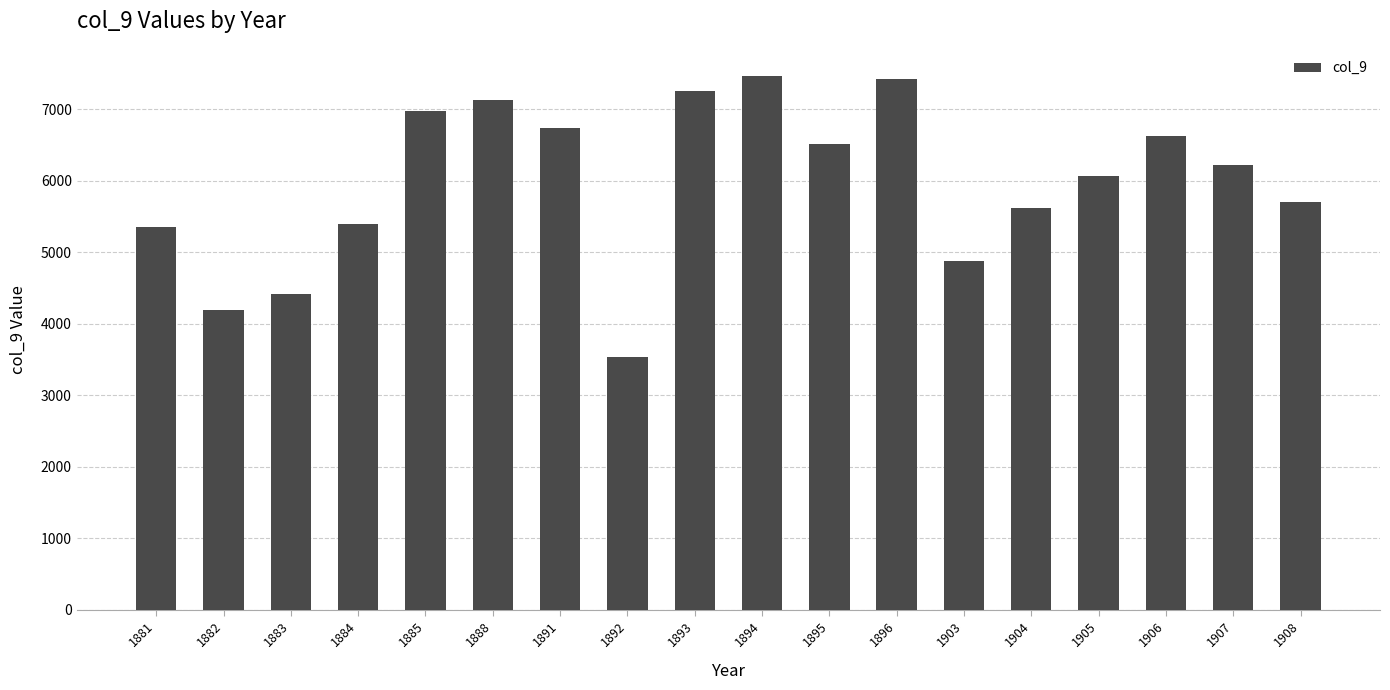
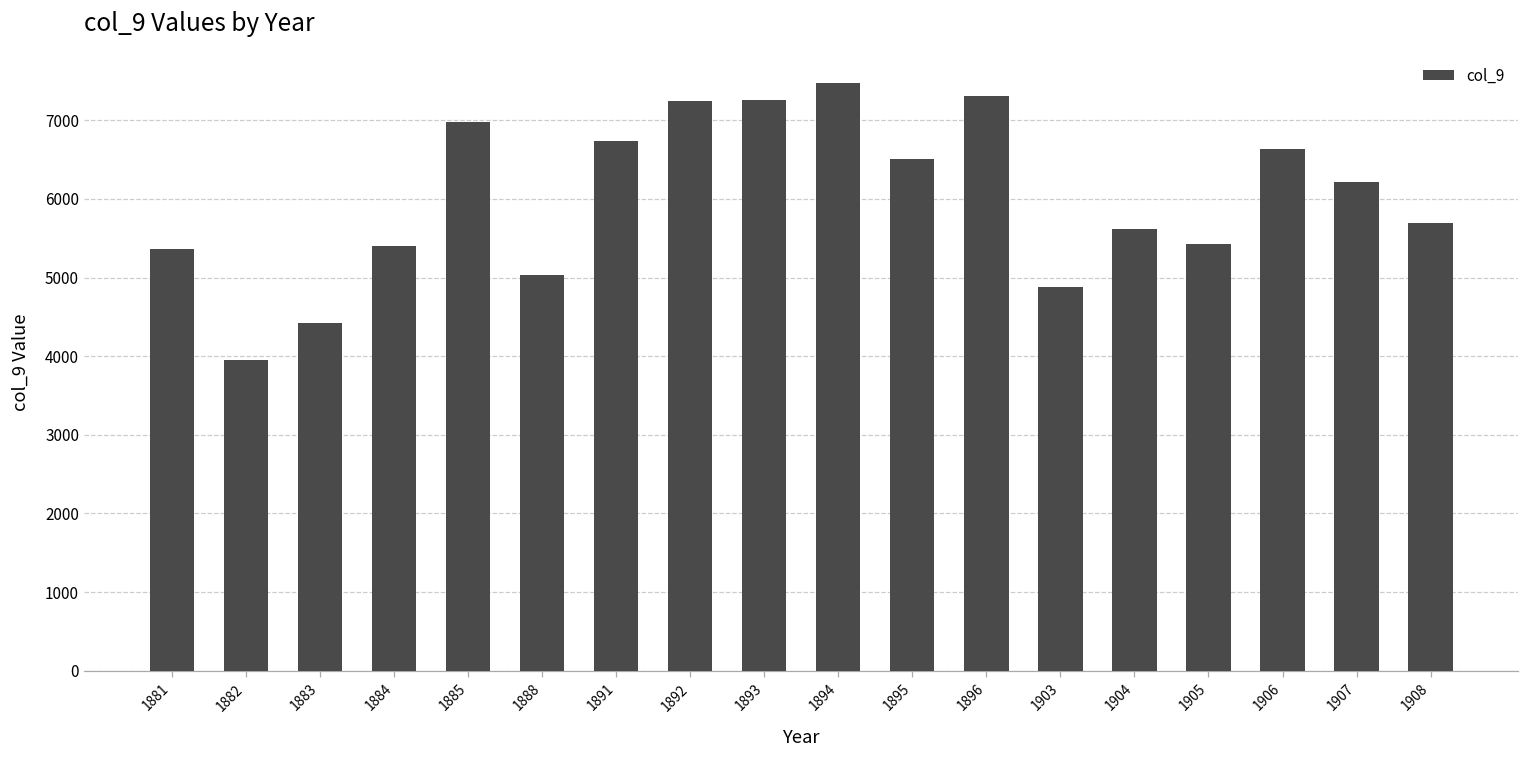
  {
    "1881": 5400,
-   "1882": 4200,
+   "1882": 3900,
    "1883": 4400,
    "1884": 5400,
    "1885": 7000,
-   "1888": 7100,
+   "1888": 5000,
    "1891": 6700,
-   "1892": 3500,
+   "1892": 7200,
    "1893": 7300,
    "1894": 7500,
    "1895": 6500,
-   "1896": 7400,
+   "1896": 7300,
    "1903": 4900,
    "1904": 5600,
-   "1905": 6100,
+   "1905": 5400,
    "1906": 6600,
    "1907": 6200,
    "1908": 5700
  }
